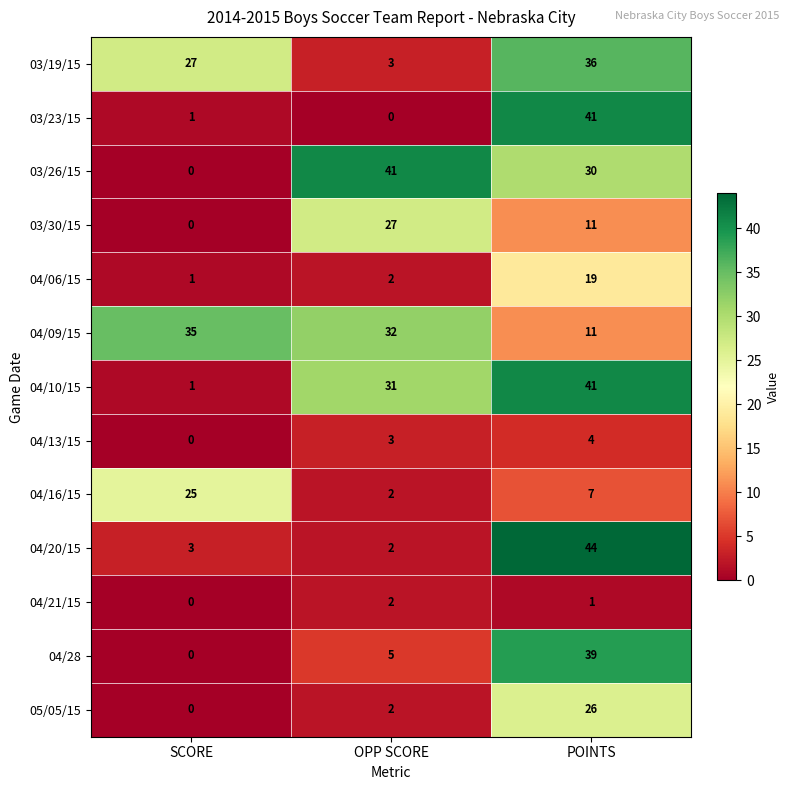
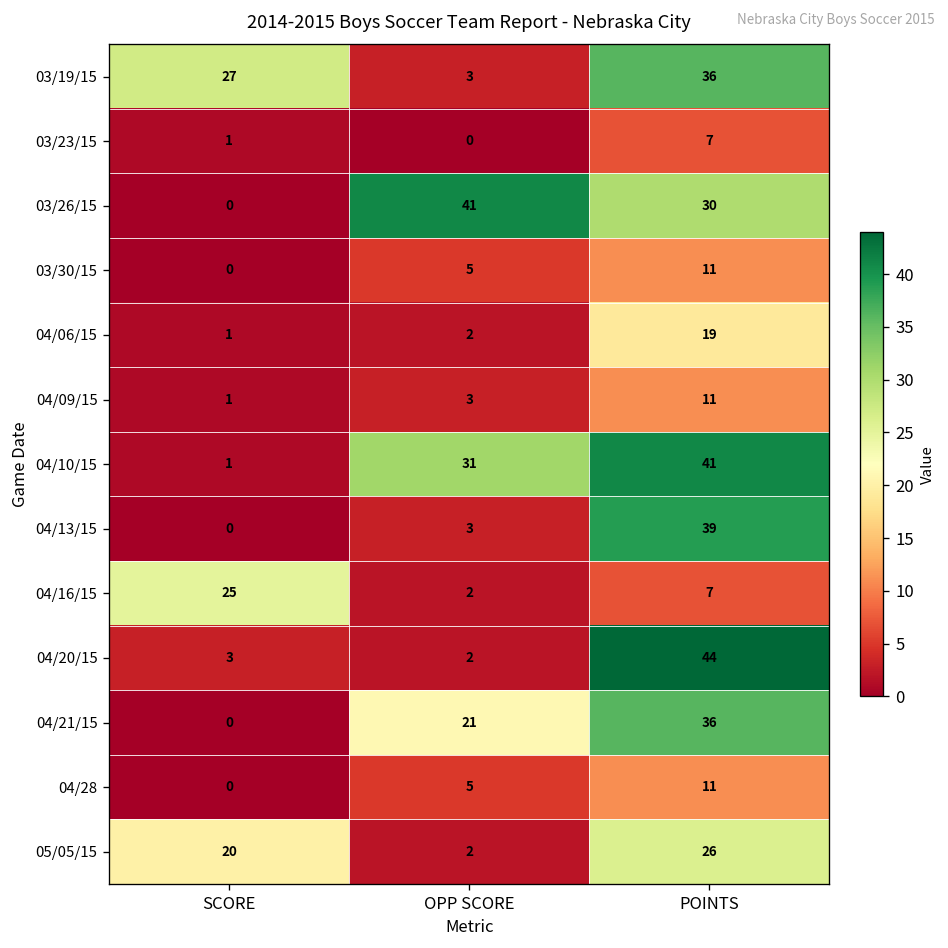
  {
    "03/19/15": {
      "SCORE": 27,
      "OPP SCORE": 3,
      "POINTS": 36
    },
    "03/23/15": {
      "SCORE": 1,
      "OPP SCORE": 0,
-     "POINTS": 41
+     "POINTS": 7
    },
    "03/26/15": {
      "SCORE": 0,
      "OPP SCORE": 41,
      "POINTS": 30
    },
    "03/30/15": {
      "SCORE": 0,
-     "OPP SCORE": 27,
+     "OPP SCORE": 5,
      "POINTS": 11
    },
    "04/06/15": {
      "SCORE": 1,
      "OPP SCORE": 2,
      "POINTS": 19
    },
    "04/09/15": {
-     "SCORE": 35,
-     "OPP SCORE": 32,
+     "SCORE": 1,
+     "OPP SCORE": 3,
      "POINTS": 11
    },
    "04/10/15": {
      "SCORE": 1,
      "OPP SCORE": 31,
      "POINTS": 41
    },
    "04/13/15": {
      "SCORE": 0,
      "OPP SCORE": 3,
-     "POINTS": 4
+     "POINTS": 39
    },
    "04/16/15": {
      "SCORE": 25,
      "OPP SCORE": 2,
      "POINTS": 7
    },
    "04/20/15": {
      "SCORE": 3,
      "OPP SCORE": 2,
      "POINTS": 44
    },
    "04/21/15": {
      "SCORE": 0,
-     "OPP SCORE": 2,
-     "POINTS": 1
+     "OPP SCORE": 21,
+     "POINTS": 36
    },
    "04/28": {
      "SCORE": 0,
      "OPP SCORE": 5,
-     "POINTS": 39
+     "POINTS": 11
    },
    "05/05/15": {
-     "SCORE": 0,
+     "SCORE": 20,
      "OPP SCORE": 2,
      "POINTS": 26
    }
  }
